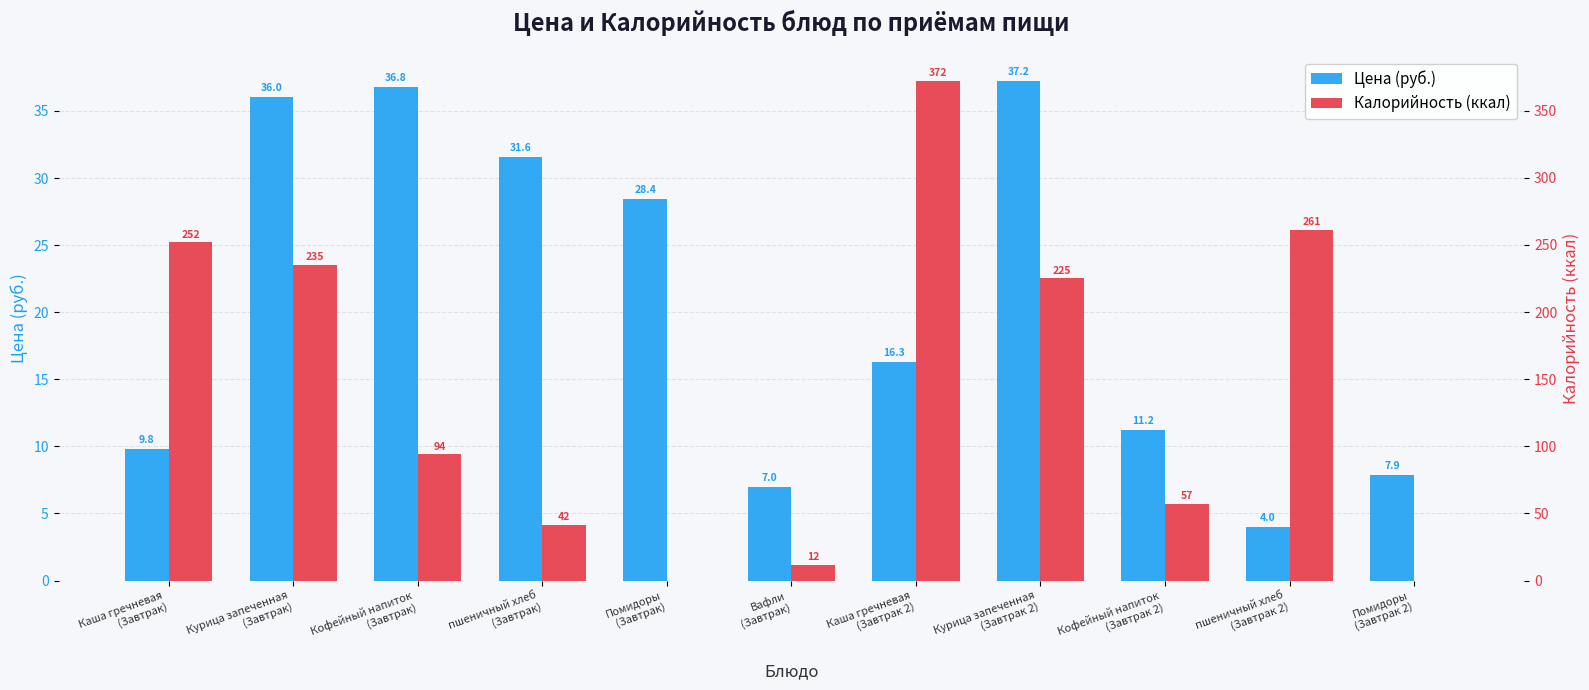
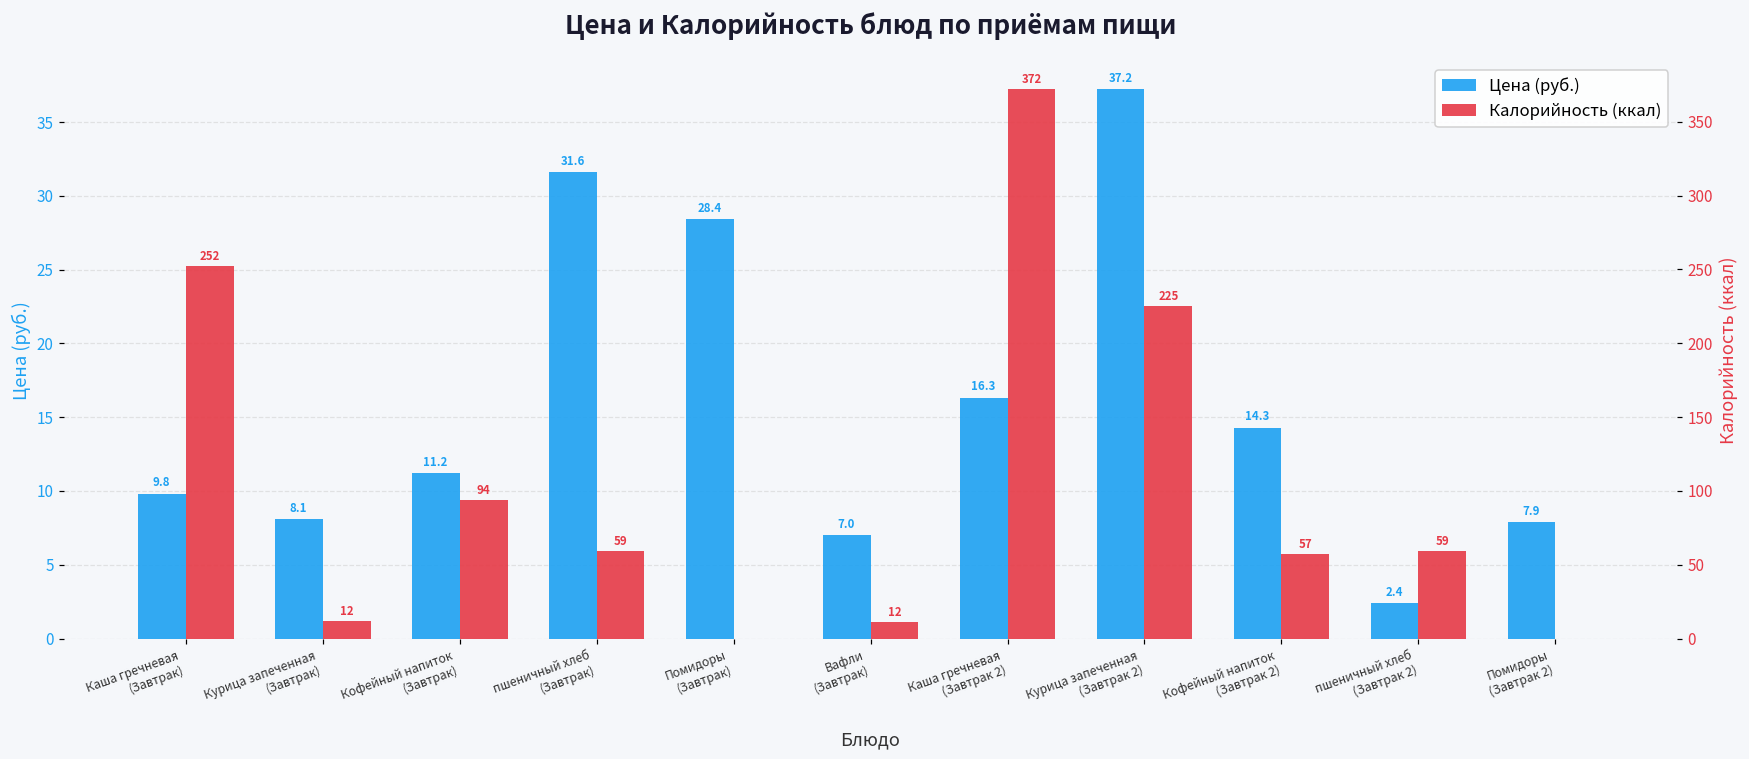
  {
    "Цена (руб.)": {
      "Каша гречневая (Завтрак)": 9.8,
-     "Курица запеченная (Завтрак)": 36.0,
-     "Кофейный напиток (Завтрак)": 36.8,
+     "Курица запеченная (Завтрак)": 8.1,
+     "Кофейный напиток (Завтрак)": 11.2,
      "пшеничный хлеб (Завтрак)": 31.6,
      "Помидоры (Завтрак)": 28.4,
      "Вафли (Завтрак)": 7.0,
      "Каша гречневая (Завтрак 2)": 16.3,
      "Курица запеченная (Завтрак 2)": 37.2,
-     "Кофейный напиток (Завтрак 2)": 11.2,
-     "пшеничный хлеб (Завтрак 2)": 4.0,
+     "Кофейный напиток (Завтрак 2)": 14.3,
+     "пшеничный хлеб (Завтрак 2)": 2.4,
      "Помидоры (Завтрак 2)": 7.9
    },
    "Калорийность (ккал)": {
      "Каша гречневая (Завтрак)": 252,
-     "Курица запеченная (Завтрак)": 235,
+     "Курица запеченная (Завтрак)": 12,
      "Кофейный напиток (Завтрак)": 94,
-     "пшеничный хлеб (Завтрак)": 42,
+     "пшеничный хлеб (Завтрак)": 59,
      "Вафли (Завтрак)": 12,
      "Каша гречневая (Завтрак 2)": 372,
      "Курица запеченная (Завтрак 2)": 225,
      "Кофейный напиток (Завтрак 2)": 57,
-     "пшеничный хлеб (Завтрак 2)": 261
+     "пшеничный хлеб (Завтрак 2)": 59
    }
  }
